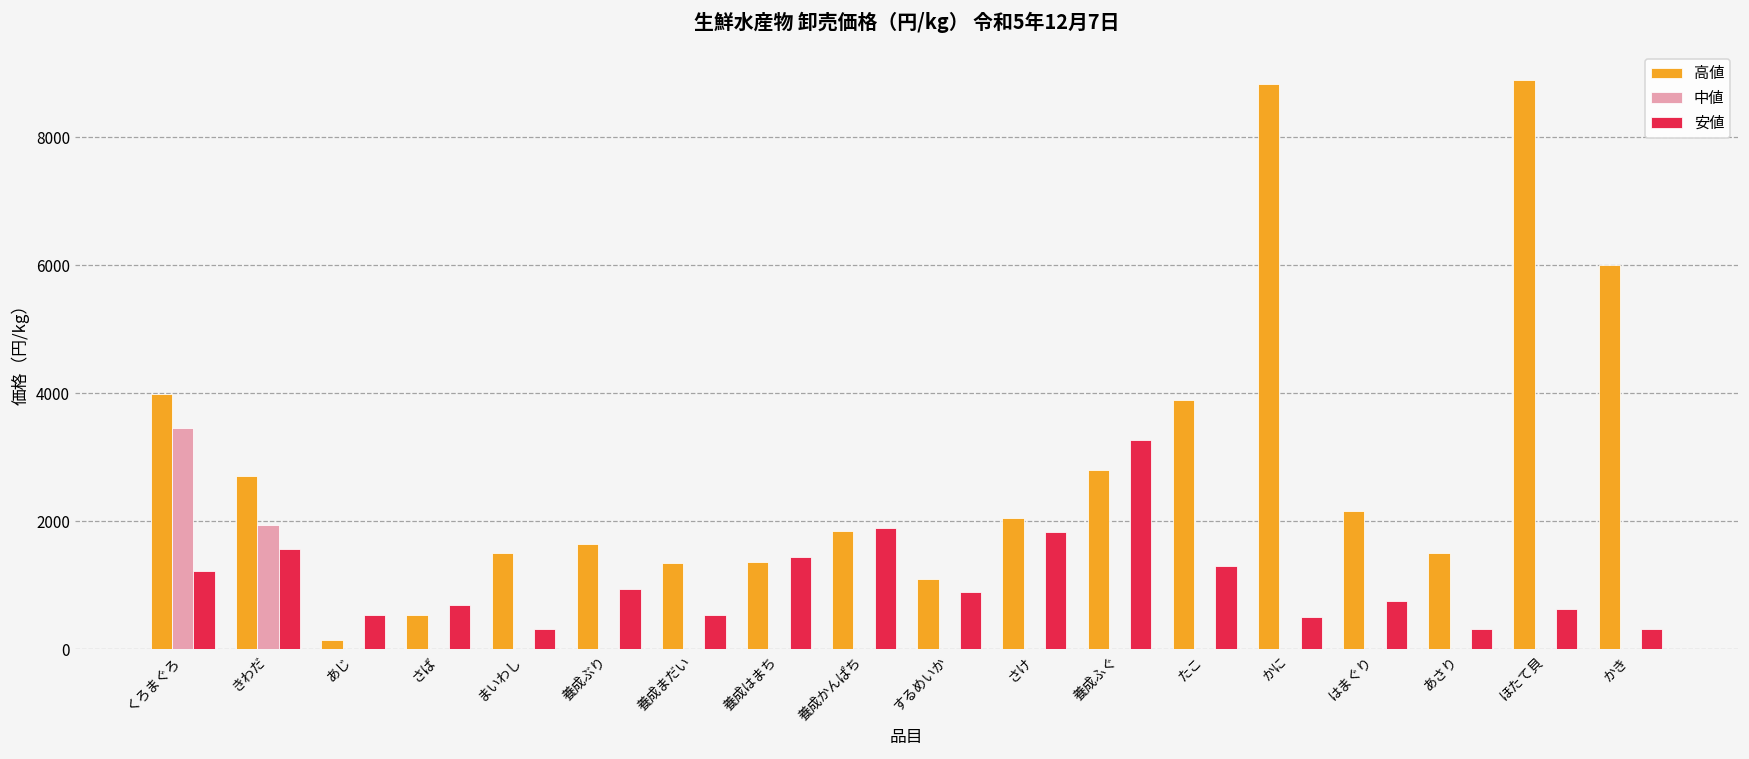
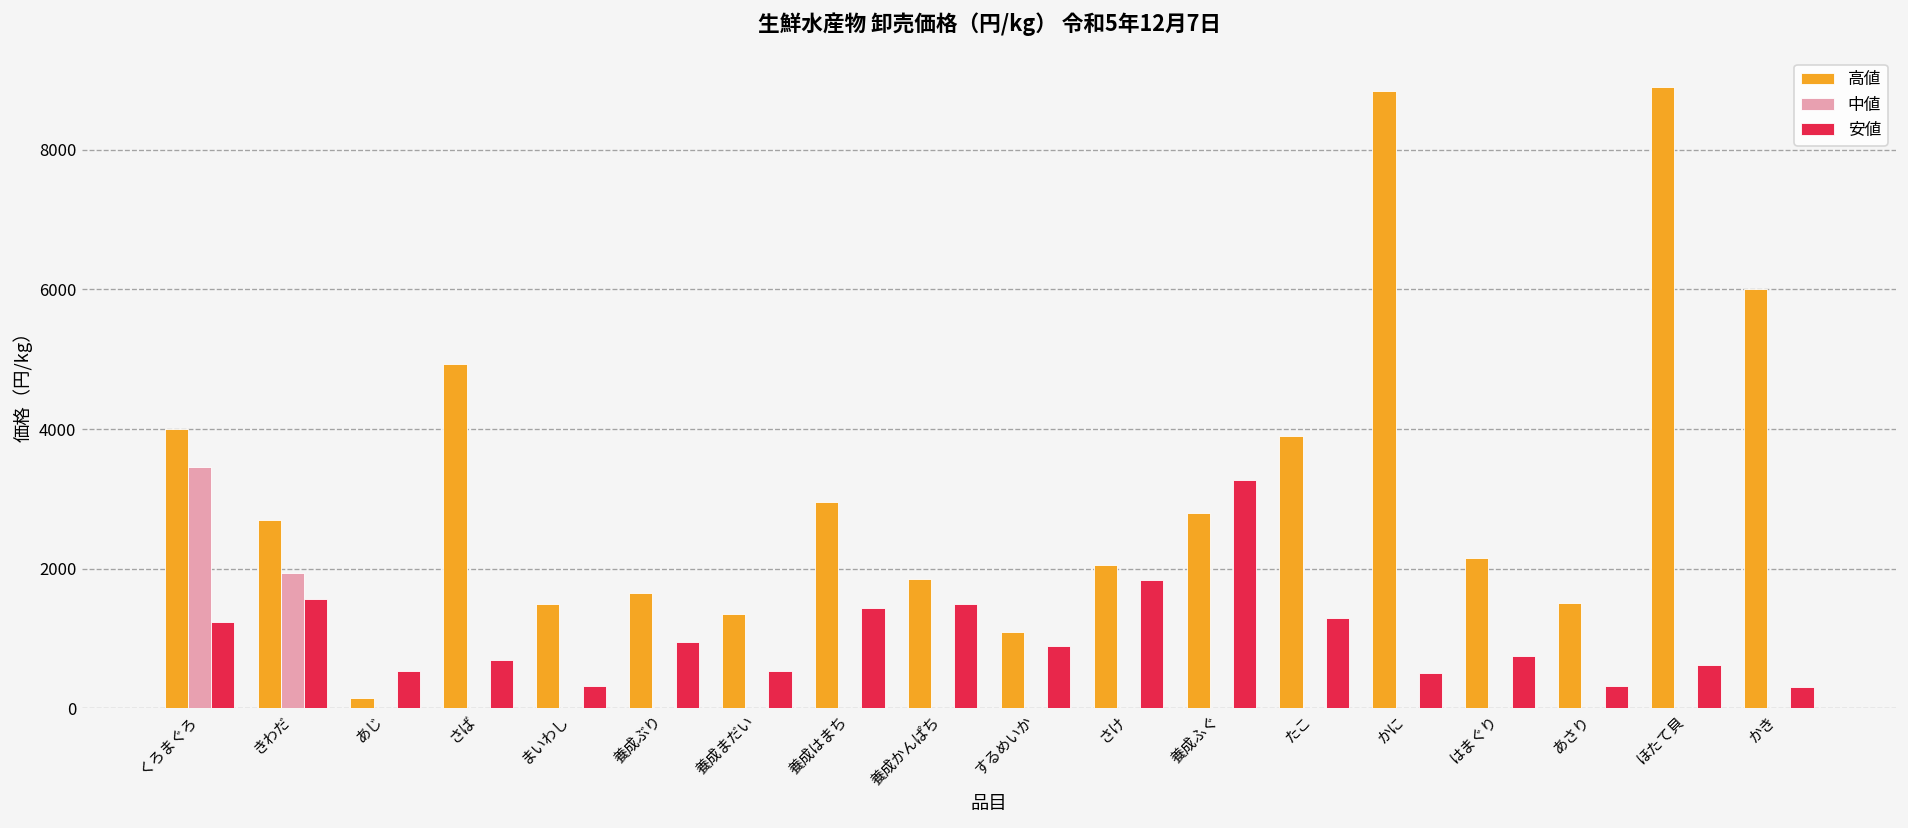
  {
    "高値": {
      "くろまぐろ": 4000,
      "きわだ": 2700,
      "あじ": 200,
-     "さば": 500,
+     "さば": 4900,
      "まいわし": 1500,
      "養成ぶり": 1700,
      "養成まだい": 1400,
-     "養成はまち": 1400,
+     "養成はまち": 3000,
      "養成かんぱち": 1900,
      "するめいか": 1100,
      "さけ": 2100,
      "養成ふぐ": 2800,
      "たこ": 3900,
      "かに": 8800,
      "はまぐり": 2200,
      "あさり": 1500,
      "ほたて貝": 8900,
      "かき": 6000
    },
    "中値": {
      "くろまぐろ": 3500,
      "きわだ": 1900,
      "あじ": 0,
      "さば": 0,
      "まいわし": 0,
      "養成ぶり": 0,
      "養成まだい": 0,
      "養成はまち": 0,
      "養成かんぱち": 0,
      "するめいか": 0,
      "さけ": 0,
      "養成ふぐ": 0,
      "たこ": 0,
      "かに": 0,
      "はまぐり": 0,
      "あさり": 0,
      "ほたて貝": 0,
      "かき": 0
    },
    "安値": {
      "くろまぐろ": 1200,
      "きわだ": 1600,
      "あじ": 500,
      "さば": 700,
      "まいわし": 300,
      "養成ぶり": 1000,
      "養成まだい": 500,
      "養成はまち": 1400,
-     "養成かんぱち": 1900,
+     "養成かんぱち": 1500,
      "するめいか": 900,
      "さけ": 1800,
      "養成ふぐ": 3300,
      "たこ": 1300,
      "かに": 500,
      "はまぐり": 800,
      "あさり": 300,
      "ほたて貝": 600,
      "かき": 300
    }
  }
